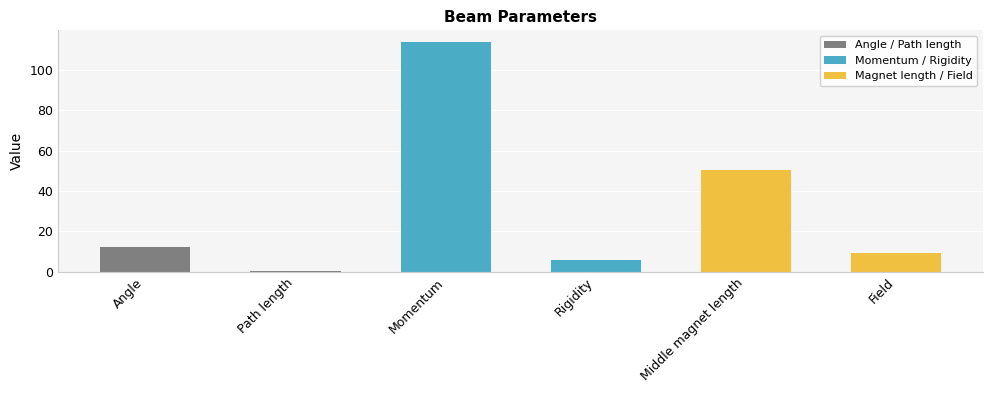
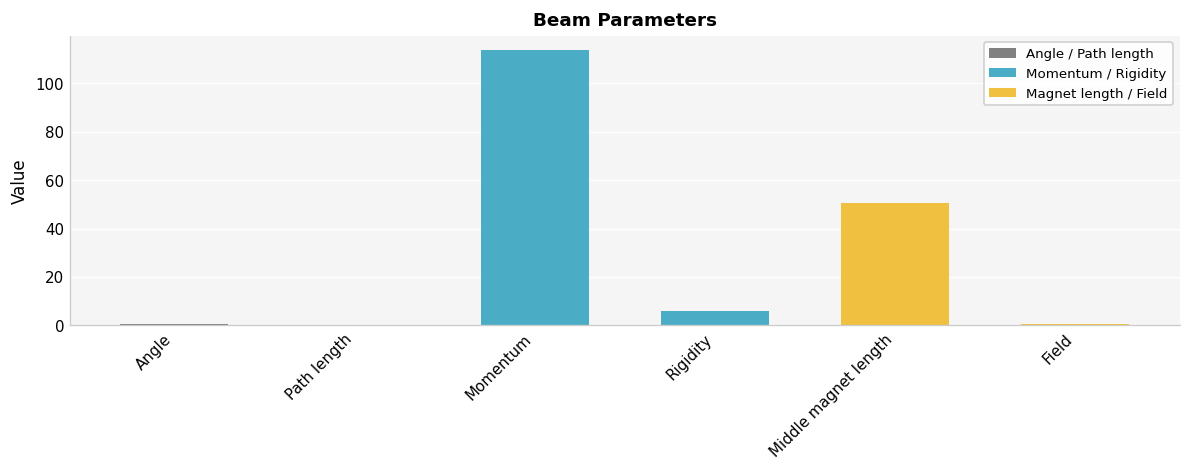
  {
-   "Angle": 12,
+   "Angle": 0,
    "Momentum": 114,
    "Rigidity": 6,
    "Middle magnet length": 51,
-   "Field": 9
+   "Field": 1
  }
